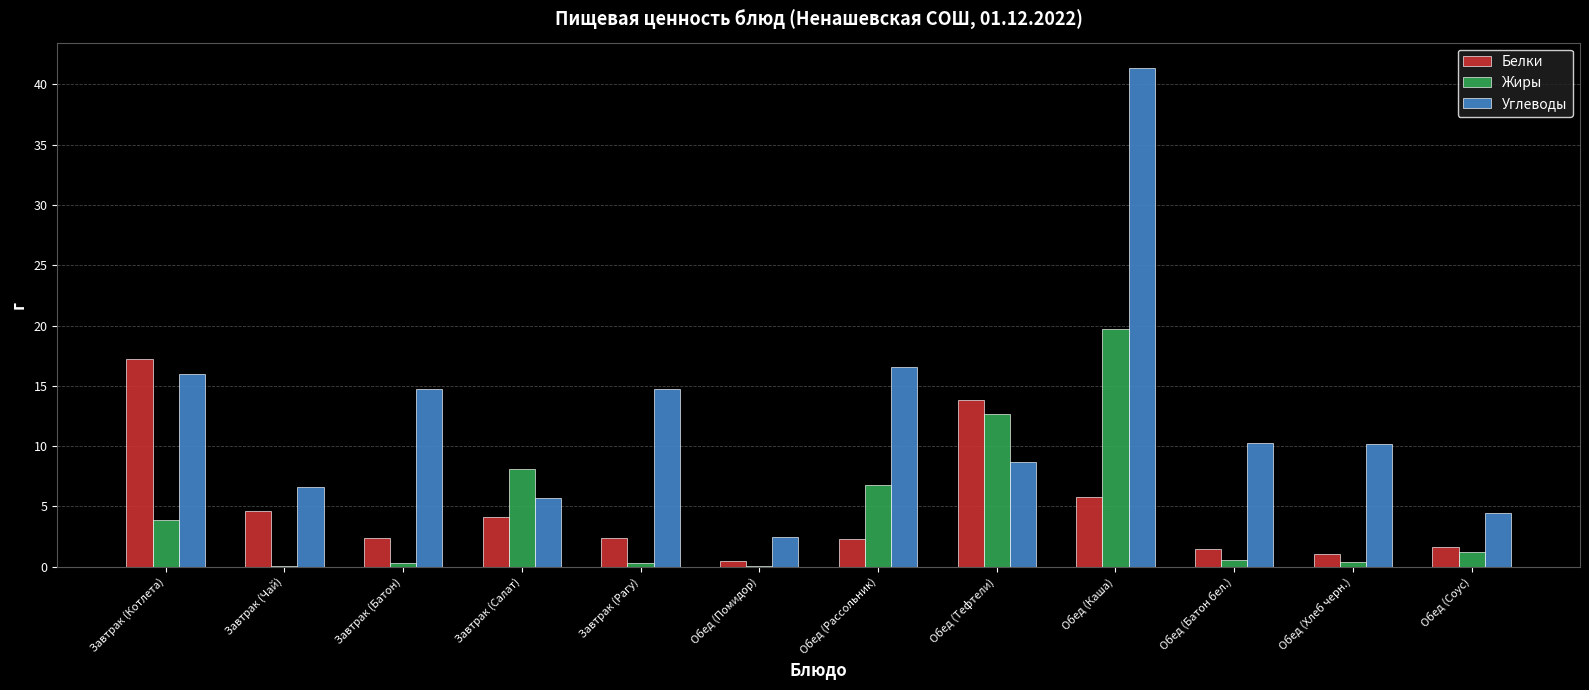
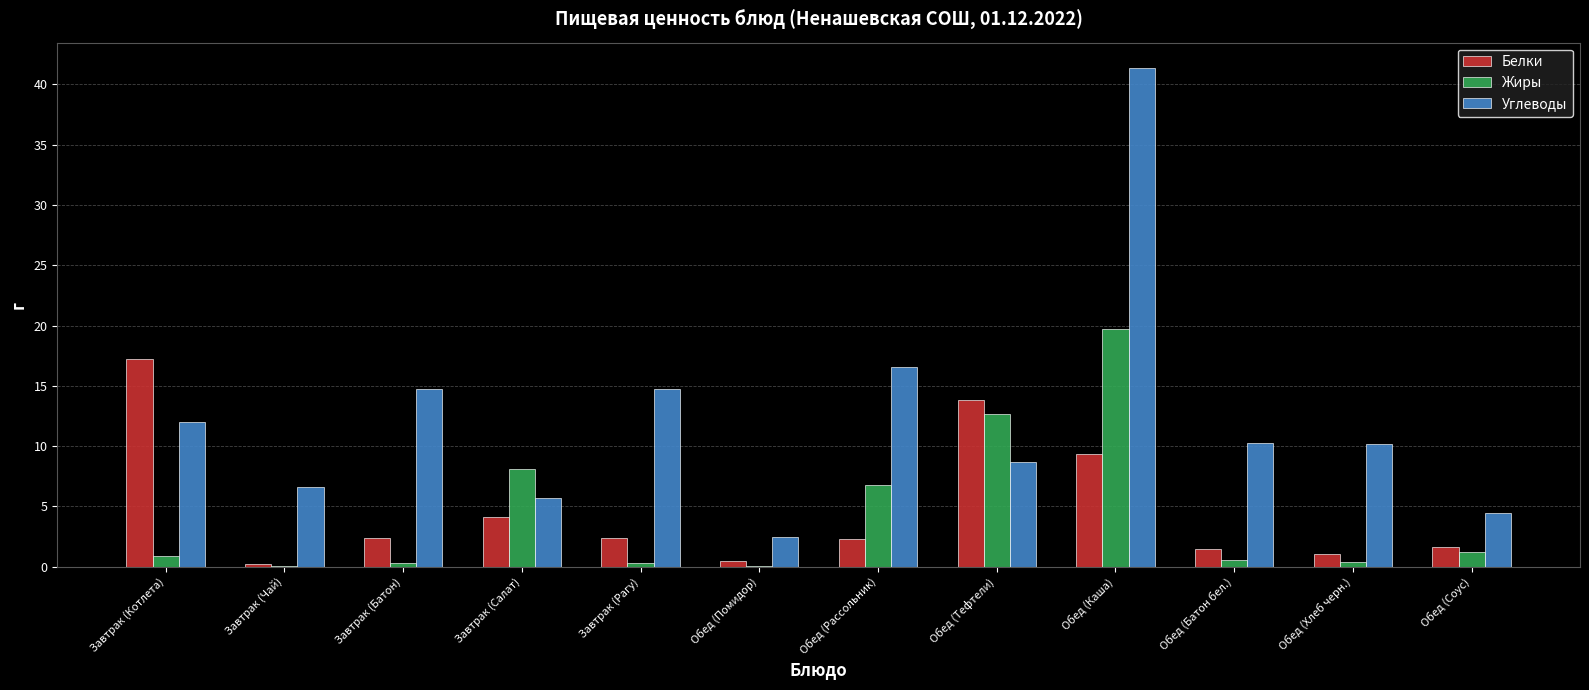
  {
    "Белки": {
      "Завтрак (Котлета)": 17.2,
-     "Завтрак (Чай)": 4.6,
+     "Завтрак (Чай)": 0.2,
      "Завтрак (Батон)": 2.4,
      "Завтрак (Салат)": 4.1,
      "Завтрак (Рагу)": 2.4,
      "Обед (Помидор)": 0.5,
      "Обед (Рассольник)": 2.3,
      "Обед (Тефтели)": 13.8,
-     "Обед (Каша)": 5.8,
+     "Обед (Каша)": 9.4,
      "Обед (Батон бел.)": 1.5,
      "Обед (Хлеб черн.)": 1.1,
      "Обед (Соус)": 1.6
    },
    "Жиры": {
-     "Завтрак (Котлета)": 3.9,
+     "Завтрак (Котлета)": 0.9,
      "Завтрак (Батон)": 0.3,
      "Завтрак (Салат)": 8.1,
      "Завтрак (Рагу)": 0.3,
      "Обед (Рассольник)": 6.8,
      "Обед (Тефтели)": 12.7,
      "Обед (Каша)": 19.7,
      "Обед (Батон бел.)": 0.6,
      "Обед (Хлеб черн.)": 0.4,
      "Обед (Соус)": 1.2
    },
    "Углеводы": {
-     "Завтрак (Котлета)": 16,
+     "Завтрак (Котлета)": 12,
      "Завтрак (Чай)": 6.6,
      "Завтрак (Батон)": 14.7,
      "Завтрак (Салат)": 5.7,
      "Завтрак (Рагу)": 14.7,
      "Обед (Помидор)": 2.5,
      "Обед (Рассольник)": 16.6,
      "Обед (Тефтели)": 8.7,
      "Обед (Каша)": 41.4,
      "Обед (Батон бел.)": 10.3,
      "Обед (Хлеб черн.)": 10,
      "Обед (Соус)": 4.5
    }
  }
